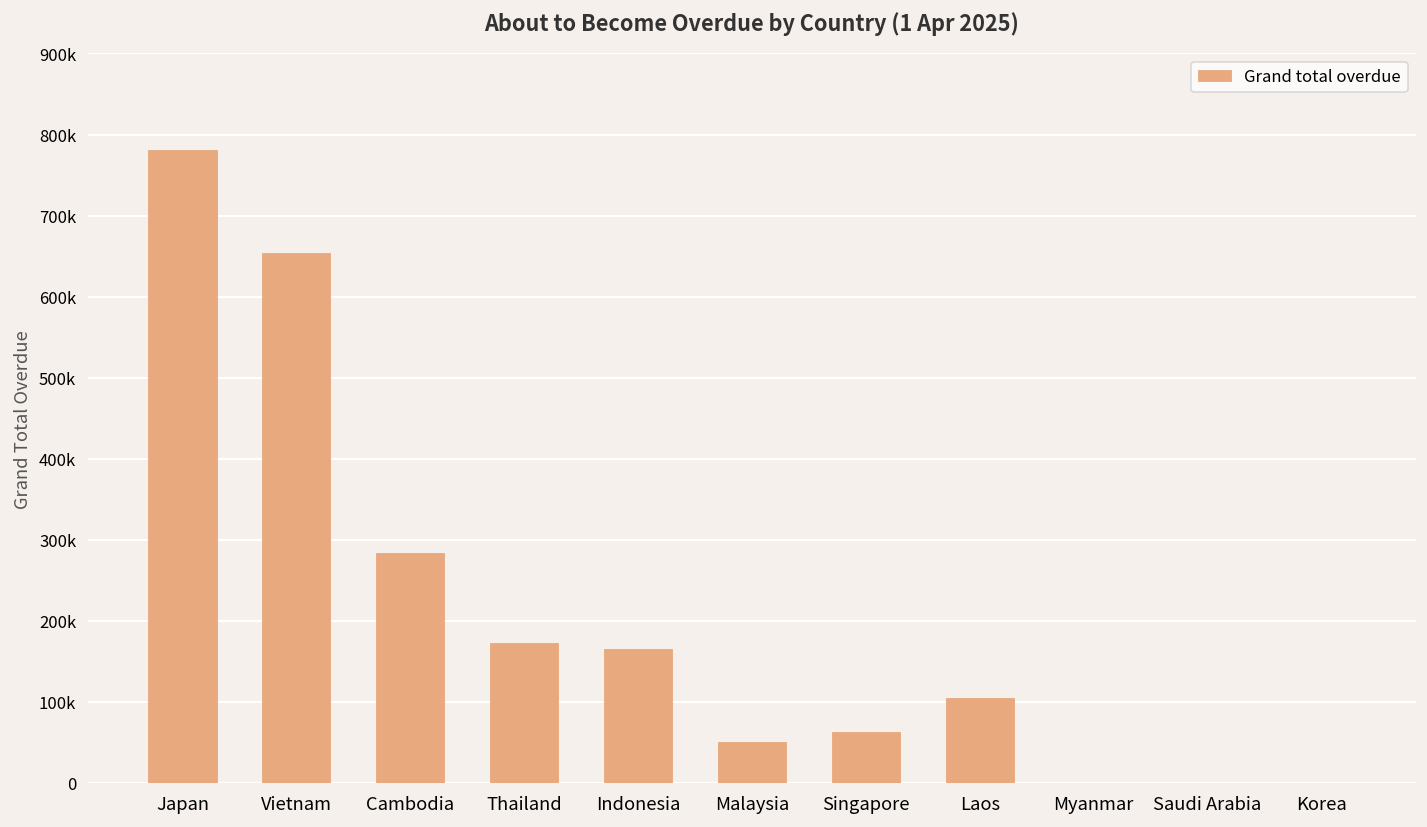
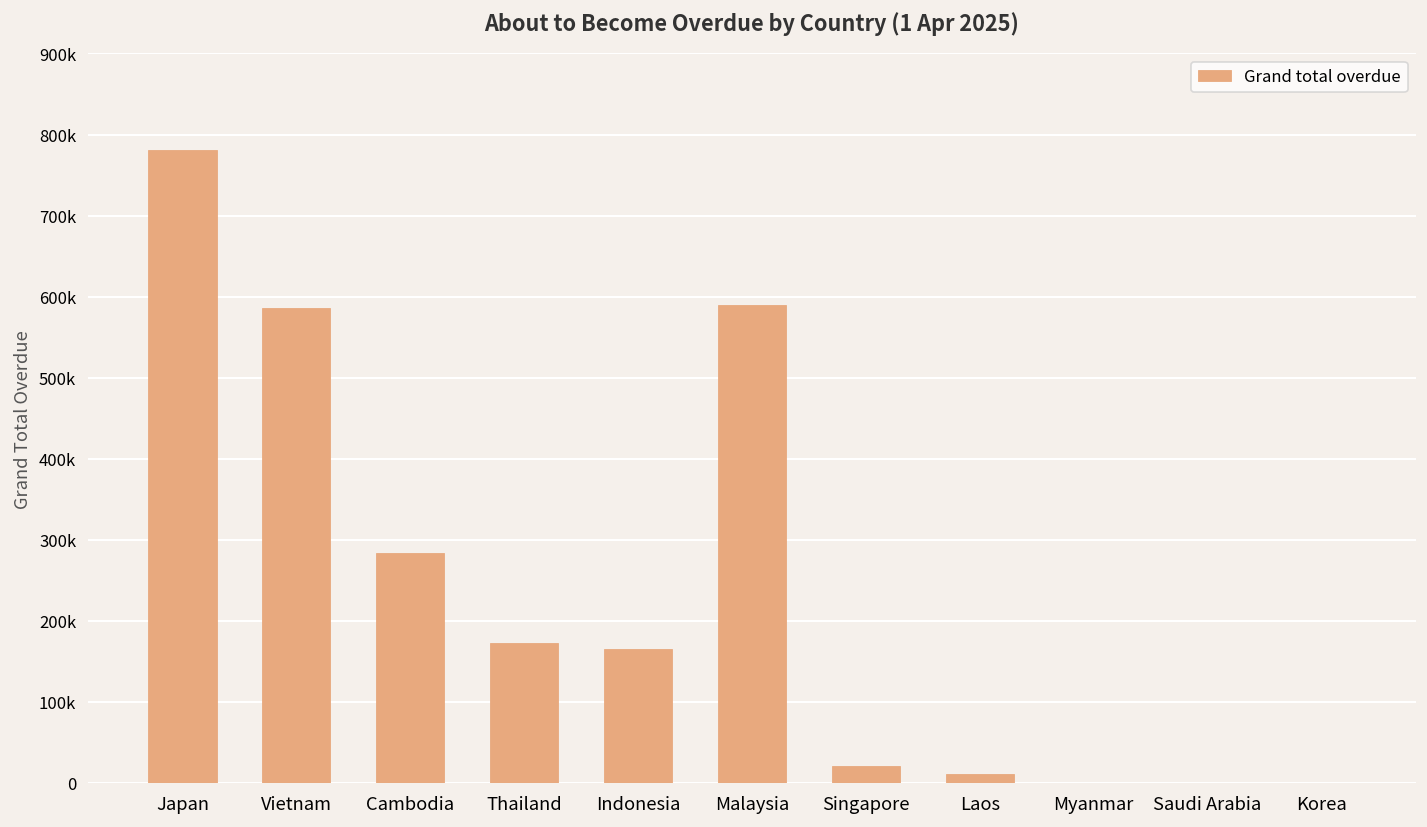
  {
    "Japan": 780000,
-   "Vietnam": 650000,
+   "Vietnam": 590000,
    "Cambodia": 280000,
    "Thailand": 170000,
    "Indonesia": 170000,
-   "Malaysia": 50000,
-   "Singapore": 60000,
-   "Laos": 100000,
+   "Malaysia": 590000,
+   "Singapore": 20000,
+   "Laos": 10000,
    "Myanmar": 0,
    "Saudi Arabia": 0,
    "Korea": 0
  }
